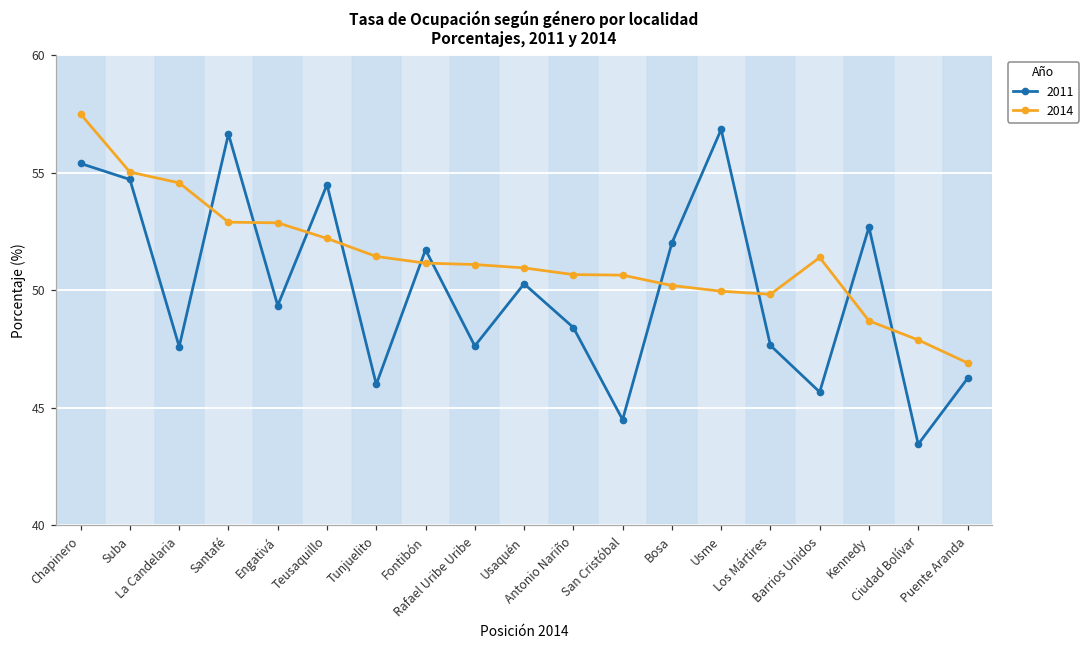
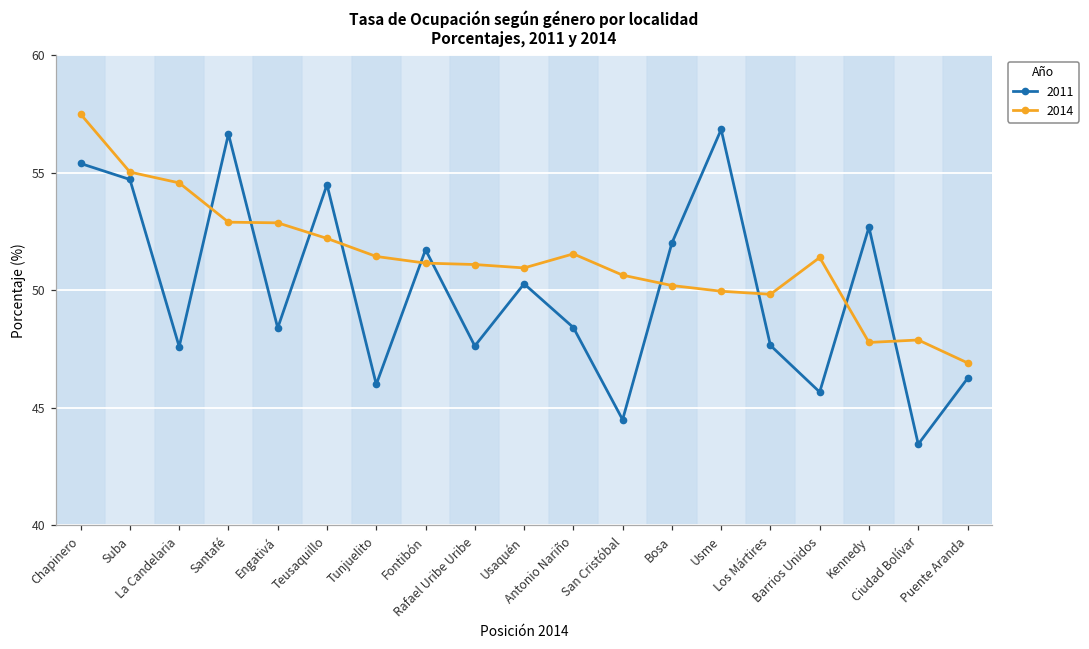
  {
    "2011": {
      "Chapinero": 55.4,
      "Suba": 54.7,
      "La Candelaria": 47.6,
      "Santafé": 56.7,
-     "Engativá": 49.4,
+     "Engativá": 48.4,
      "Teusaquillo": 54.5,
      "Tunjuelito": 46.0,
      "Fontibón": 51.7,
      "Rafael Uribe Uribe": 47.6,
      "Usaquén": 50.3,
      "Antonio Nariño": 48.4,
      "San Cristóbal": 44.5,
      "Bosa": 52.0,
      "Usme": 56.8,
      "Los Mártires": 47.7,
      "Barrios Unidos": 45.7,
      "Kennedy": 52.7,
      "Ciudad Bolívar": 43.4,
      "Puente Aranda": 46.2
    },
    "2014": {
      "Chapinero": 57.5,
      "Suba": 55.0,
      "La Candelaria": 54.6,
      "Santafé": 52.9,
      "Engativá": 52.9,
      "Teusaquillo": 52.2,
      "Tunjuelito": 51.4,
      "Fontibón": 51.2,
      "Rafael Uribe Uribe": 51.1,
      "Usaquén": 51.0,
-     "Antonio Nariño": 50.7,
+     "Antonio Nariño": 51.6,
      "San Cristóbal": 50.6,
      "Bosa": 50.2,
      "Usme": 50.0,
      "Los Mártires": 49.8,
      "Barrios Unidos": 51.4,
-     "Kennedy": 48.7,
+     "Kennedy": 47.8,
      "Ciudad Bolívar": 47.9,
      "Puente Aranda": 46.9
    }
  }
